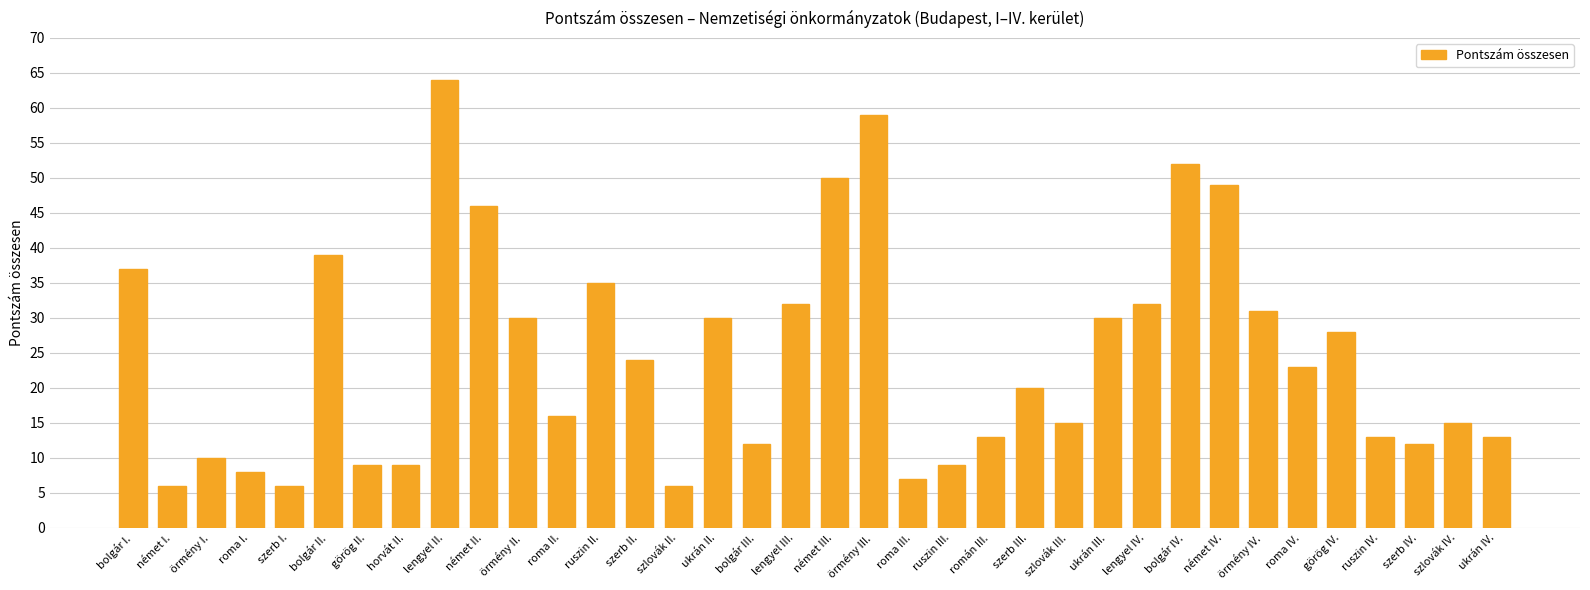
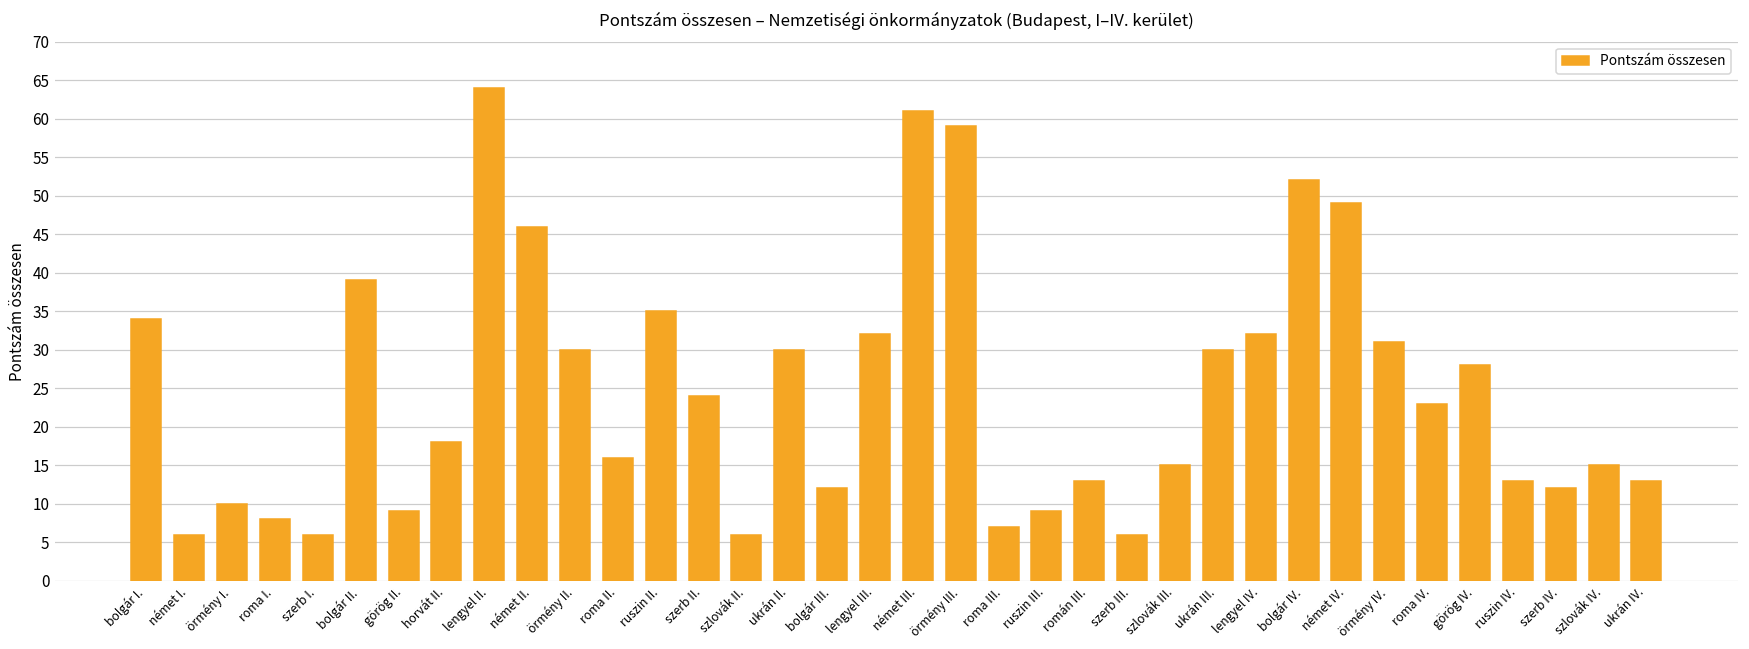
  {
-   "bolgár I.": 37,
+   "bolgár I.": 34,
    "német I.": 6,
    "örmény I.": 10,
    "roma I.": 8,
    "szerb I.": 6,
    "bolgár II.": 39,
    "görög II.": 9,
-   "horvát II.": 9,
+   "horvát II.": 18,
    "lengyel II.": 64,
    "német II.": 46,
    "örmény II.": 30,
    "roma II.": 16,
    "ruszin II.": 35,
    "szerb II.": 24,
    "szlovák II.": 6,
    "ukrán II.": 30,
    "bolgár III.": 12,
    "lengyel III.": 32,
-   "német III.": 50,
+   "német III.": 61,
    "örmény III.": 59,
    "roma III.": 7,
    "ruszin III.": 9,
    "román III.": 13,
-   "szerb III.": 20,
+   "szerb III.": 6,
    "szlovák III.": 15,
    "ukrán III.": 30,
    "lengyel IV.": 32,
    "bolgár IV.": 52,
    "német IV.": 49,
    "örmény IV.": 31,
    "roma IV.": 23,
    "görög IV.": 28,
    "ruszin IV.": 13,
    "szerb IV.": 12,
    "szlovák IV.": 15,
    "ukrán IV.": 13
  }
